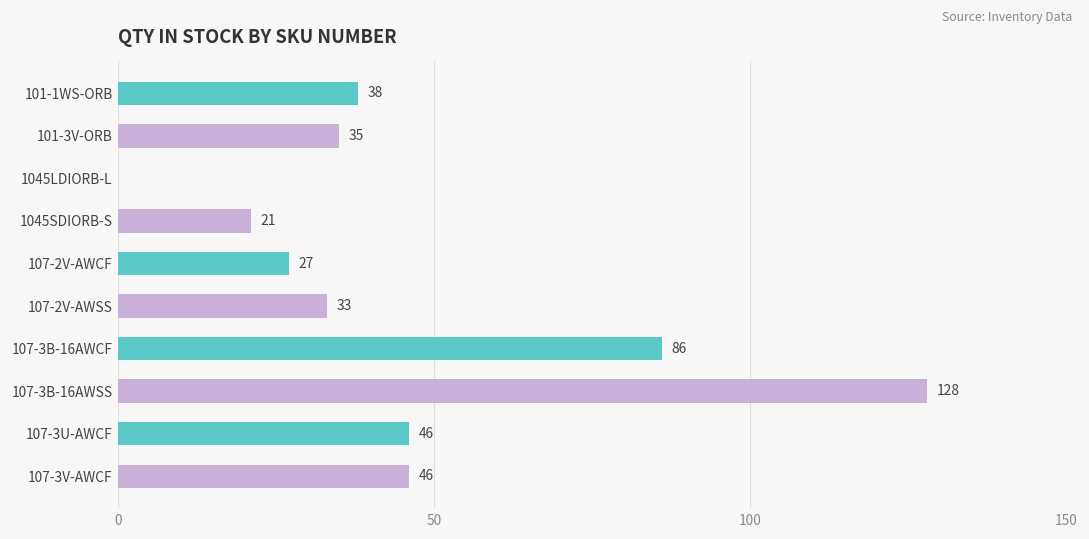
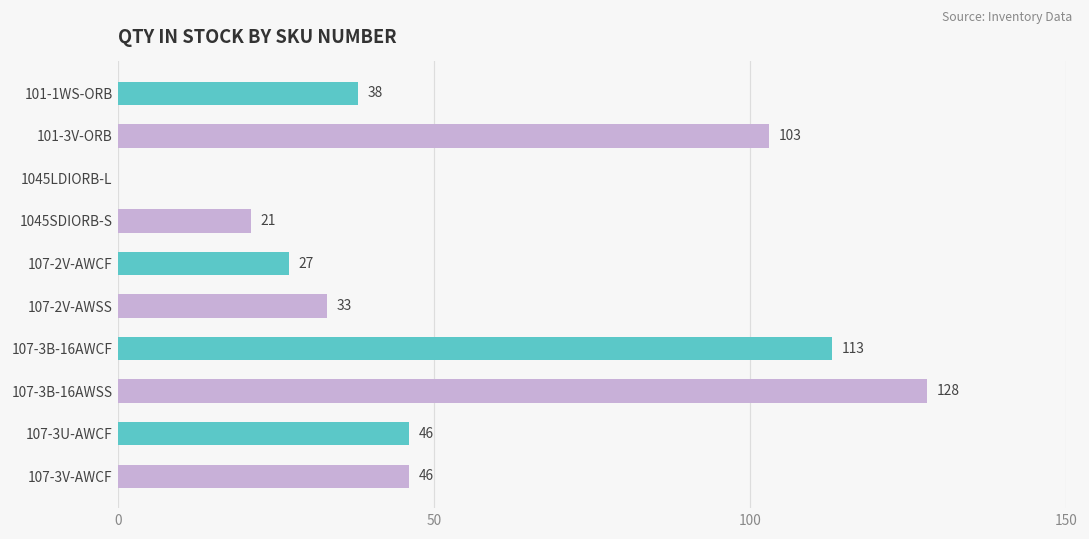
  {
    "101-1WS-ORB": 38,
-   "101-3V-ORB": 35,
+   "101-3V-ORB": 103,
    "1045SDIORB-S": 21,
    "107-2V-AWCF": 27,
    "107-2V-AWSS": 33,
-   "107-3B-16AWCF": 86,
+   "107-3B-16AWCF": 113,
    "107-3B-16AWSS": 128,
    "107-3U-AWCF": 46,
    "107-3V-AWCF": 46
  }
